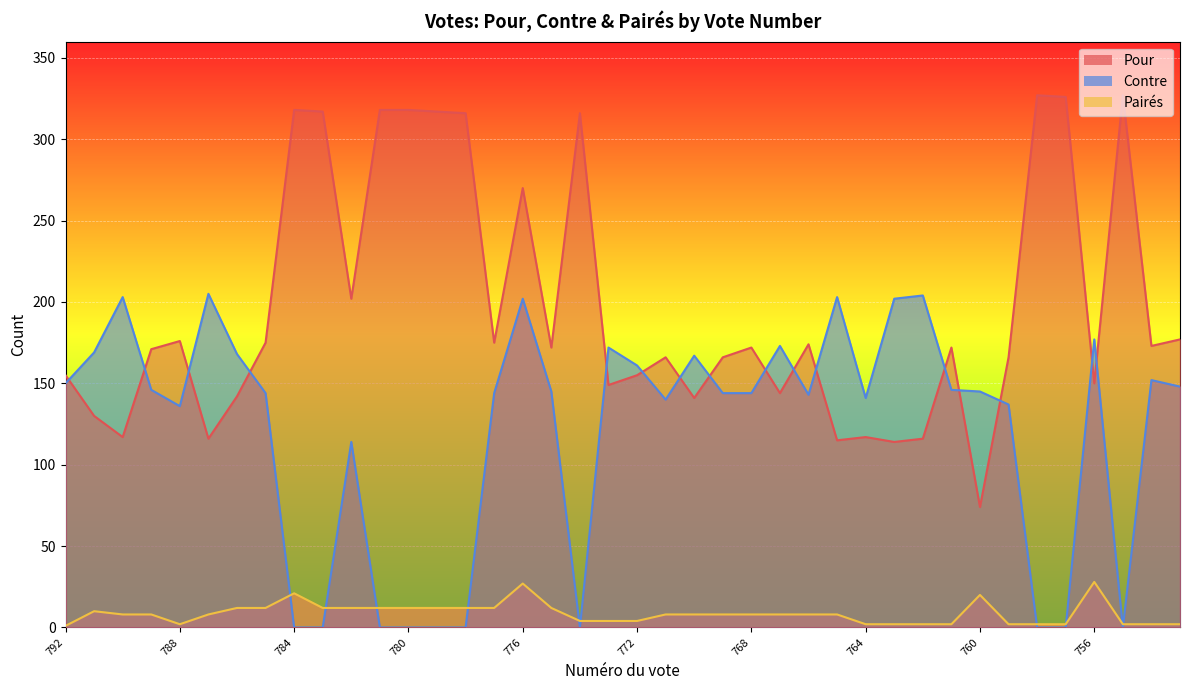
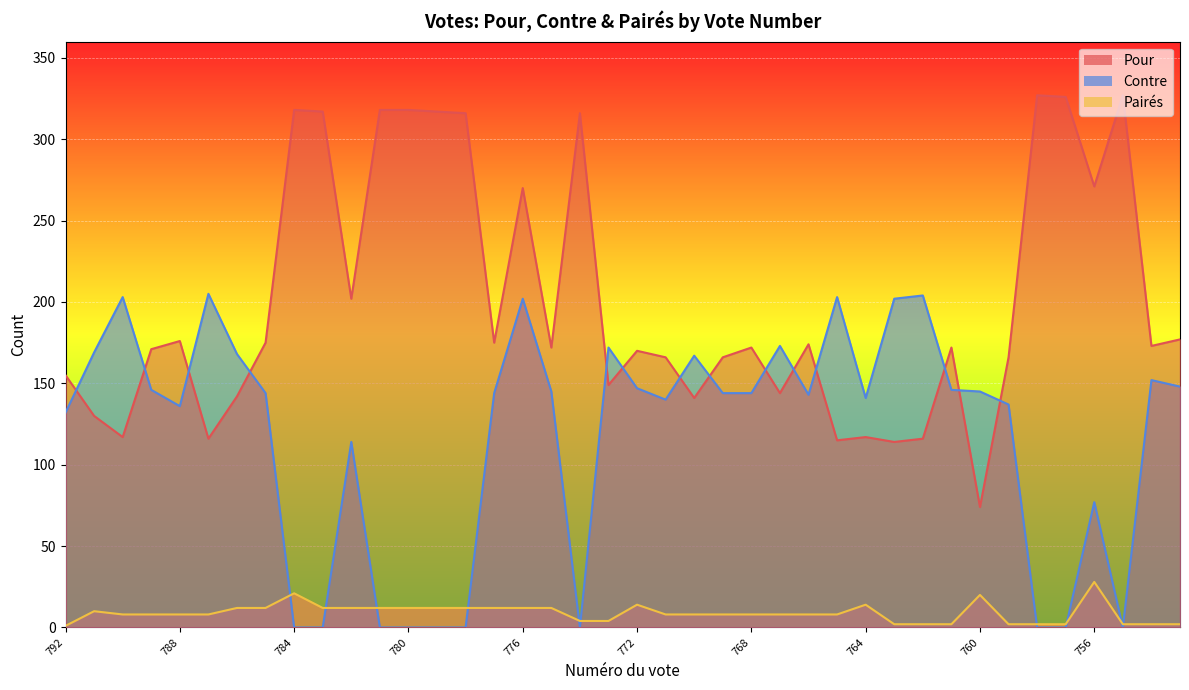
  {
    "Pairés": {
      "792": 1,
-     "788": 2,
+     "788": 8,
      "784": 21,
      "780": 12,
-     "776": 27,
-     "772": 4,
+     "776": 12,
+     "772": 14,
      "768": 8,
-     "764": 2,
+     "764": 14,
      "760": 20,
      "756": 28
    },
    "Contre": {
-     "792": 150,
+     "792": 132,
      "788": 136,
      "784": 0,
      "780": 0,
      "776": 202,
-     "772": 161,
+     "772": 147,
      "768": 144,
      "764": 141,
      "760": 145,
-     "756": 177
+     "756": 77
    },
    "Pour": {
      "792": 155,
      "788": 176,
      "784": 318,
      "780": 318,
      "776": 270,
-     "772": 155,
+     "772": 170,
      "768": 172,
      "764": 117,
      "760": 74,
-     "756": 150
+     "756": 271
    }
  }
